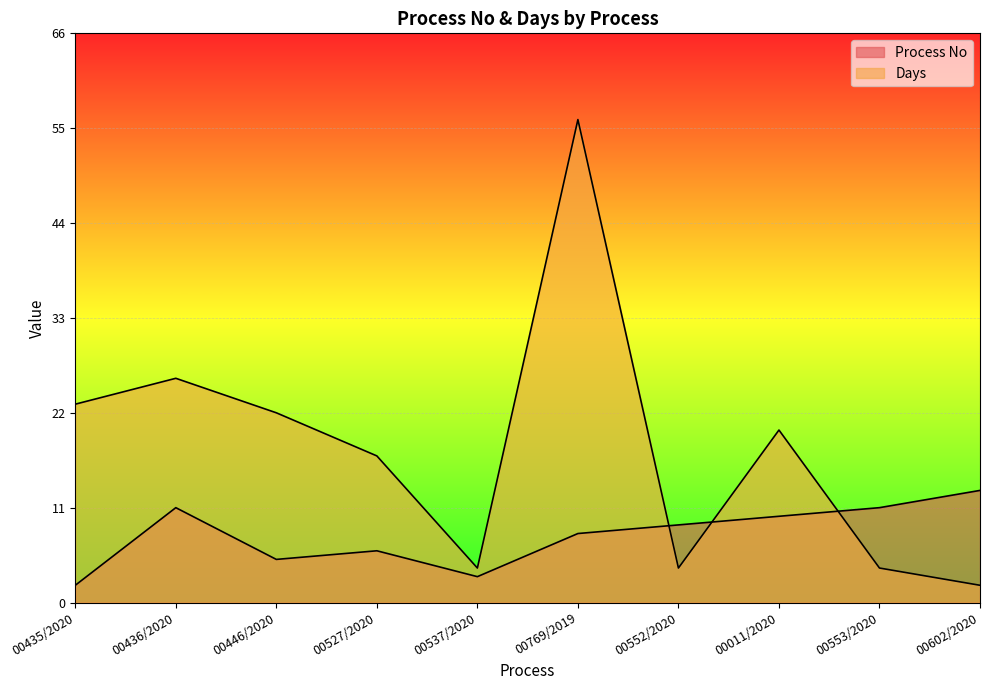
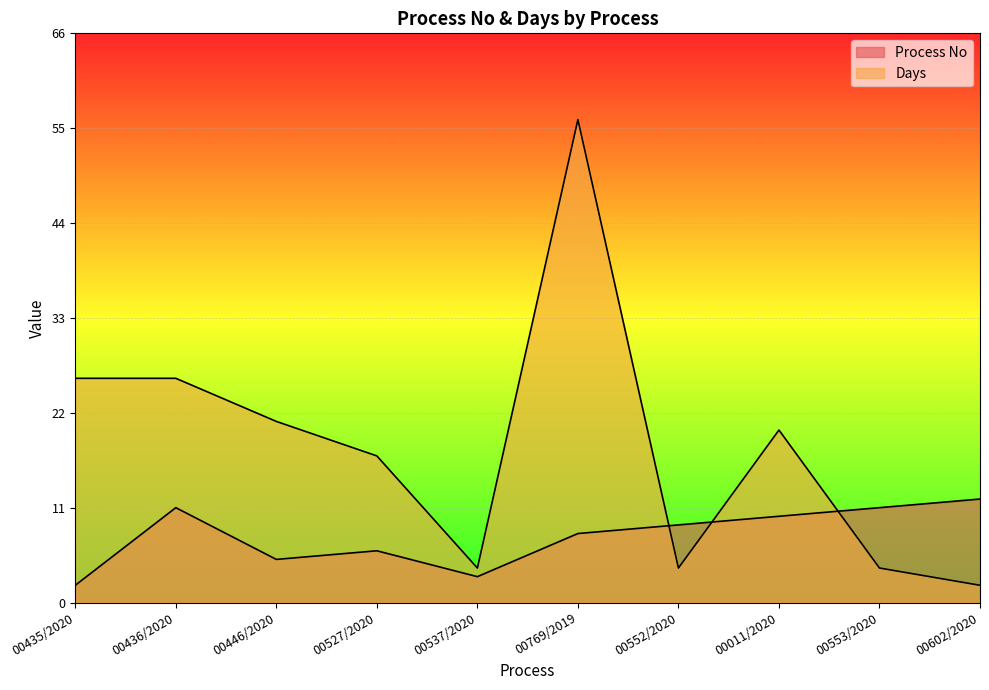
  {
    "Process No": {
      "00435/2020": 2,
      "00436/2020": 11,
      "00446/2020": 5,
      "00527/2020": 6,
      "00537/2020": 3,
      "00769/2019": 8,
      "00552/2020": 9,
      "00011/2020": 10,
      "00553/2020": 11,
-     "00602/2020": 13
+     "00602/2020": 12
    },
    "Days": {
-     "00435/2020": 23,
+     "00435/2020": 26,
      "00436/2020": 26,
-     "00446/2020": 22,
+     "00446/2020": 21,
      "00527/2020": 17,
      "00537/2020": 4,
      "00769/2019": 56,
      "00552/2020": 4,
      "00011/2020": 20,
      "00553/2020": 4,
      "00602/2020": 2
    }
  }
